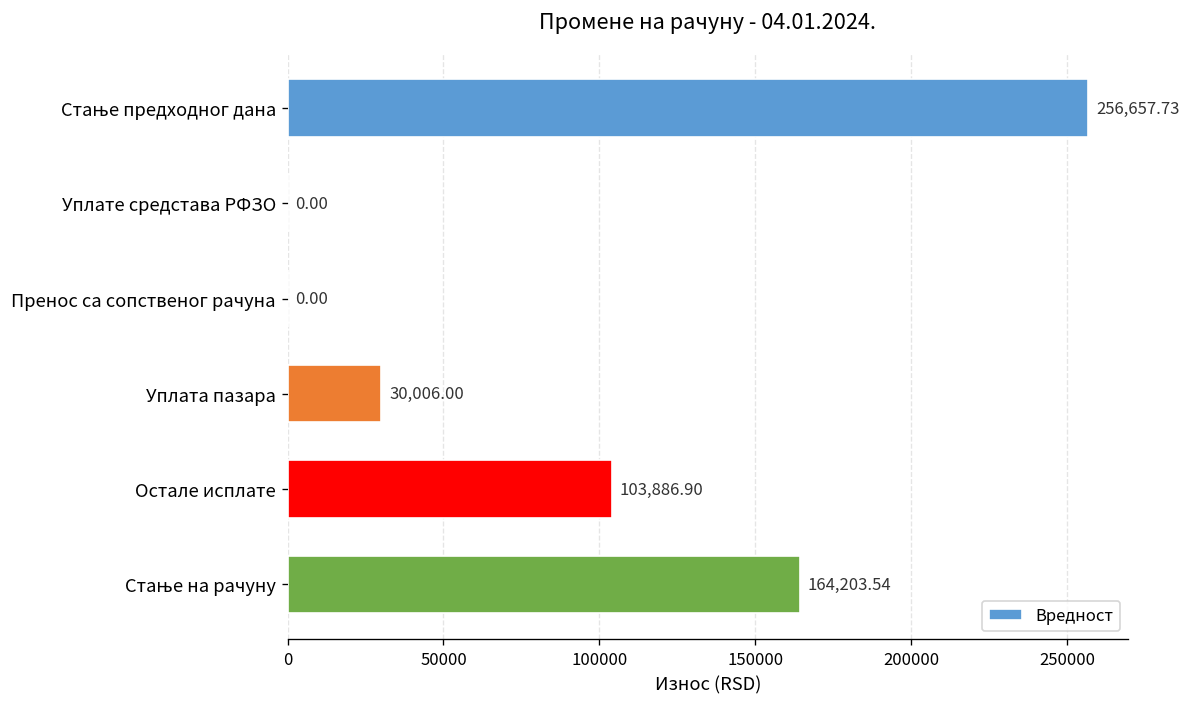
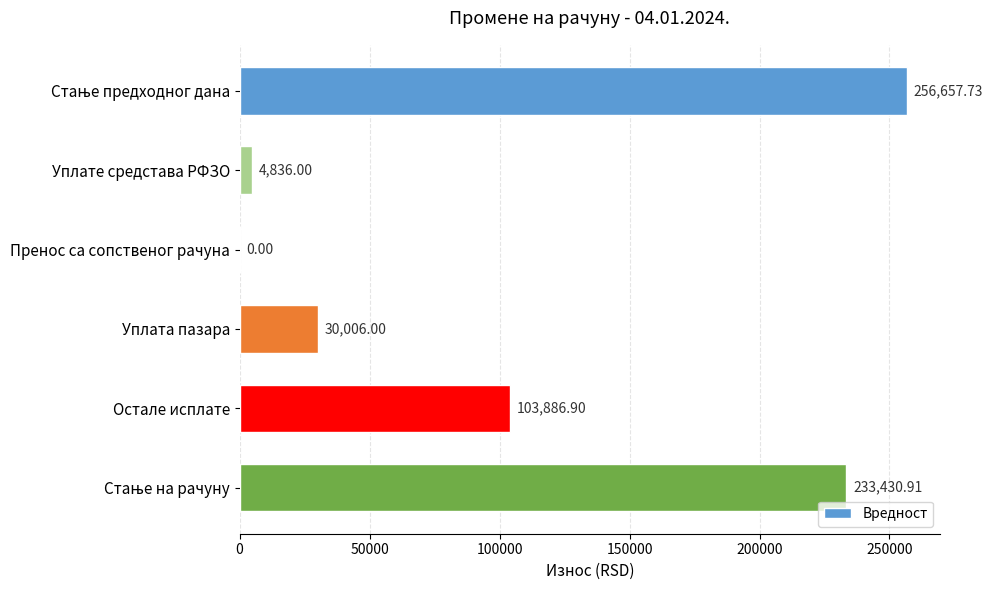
  {
    "Стање предходног дана": "256,657.73",
-   "Уплате средстава РФЗО": "0.00",
+   "Уплате средстава РФЗО": "4,836.00",
    "Пренос са сопственог рачуна": "0.00",
    "Уплата пазара": "30,006.00",
    "Остале исплате": "103,886.90",
-   "Стање на рачуну": "164,203.54"
+   "Стање на рачуну": "233,430.91"
  }
